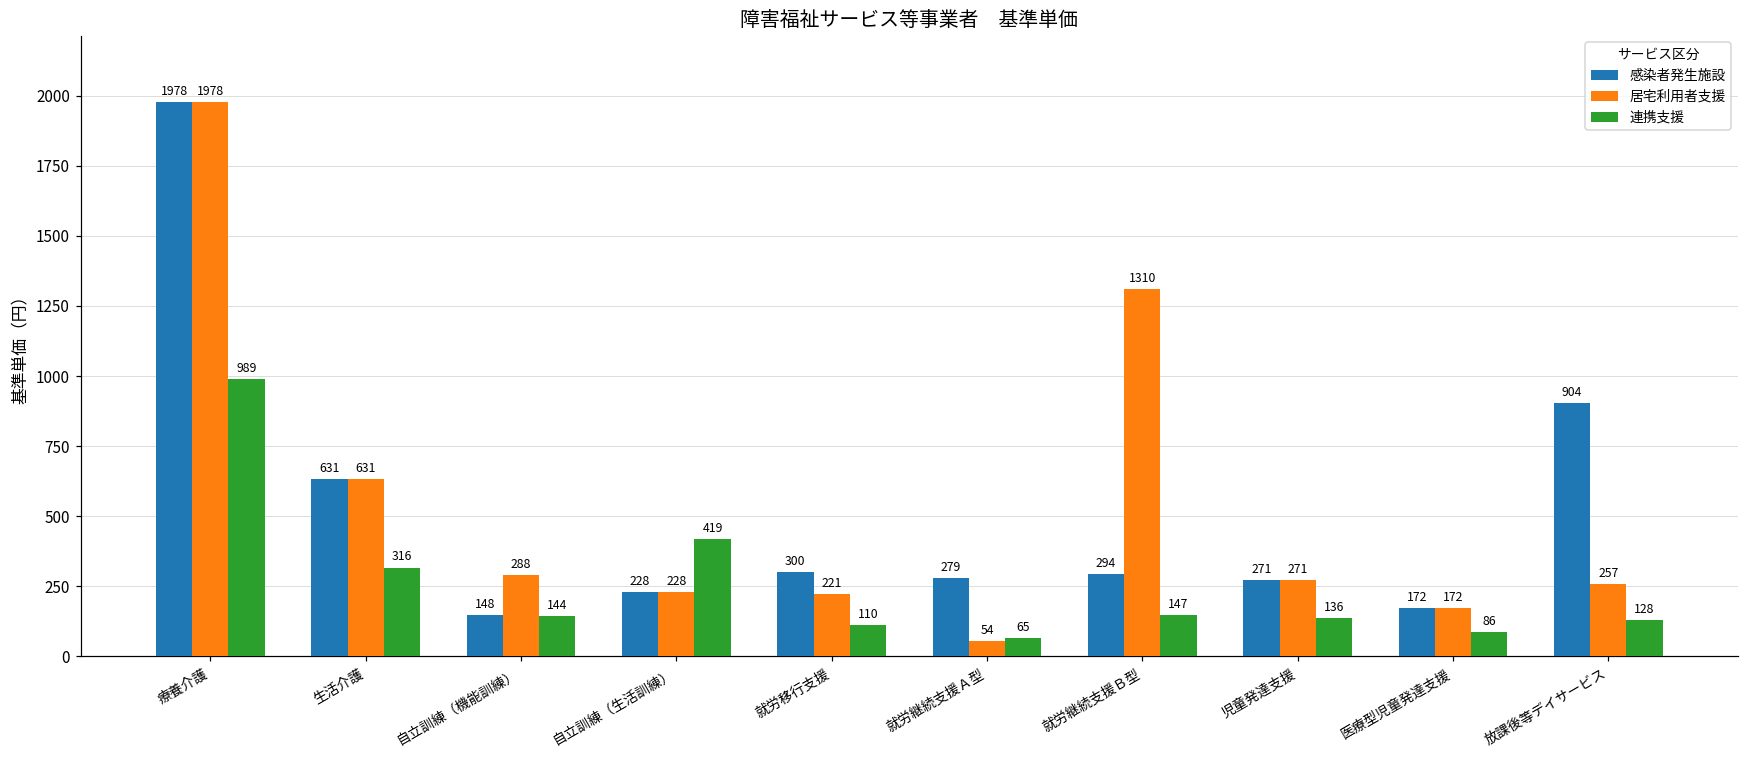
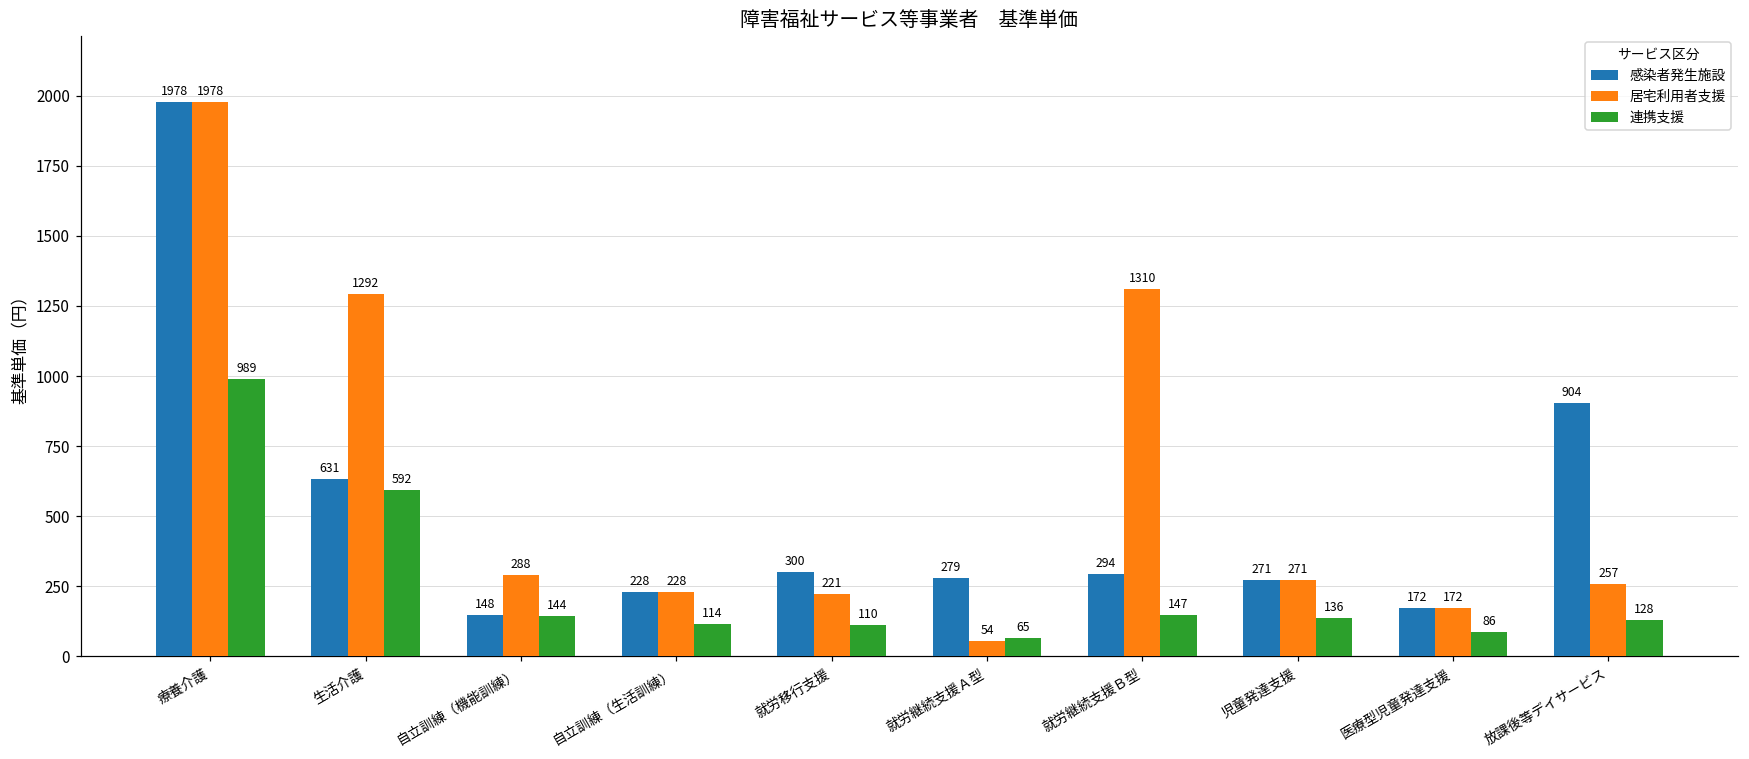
  {
    "感染者発生施設": {
      "療養介護": 1978,
      "生活介護": 631,
      "自立訓練（機能訓練）": 148,
      "自立訓練（生活訓練）": 228,
      "就労移行支援": 300,
      "就労継続支援Ａ型": 279,
      "就労継続支援Ｂ型": 294,
      "児童発達支援": 271,
      "医療型児童発達支援": 172,
      "放課後等デイサービス": 904
    },
    "居宅利用者支援": {
      "療養介護": 1978,
-     "生活介護": 631,
+     "生活介護": 1292,
      "自立訓練（機能訓練）": 288,
      "自立訓練（生活訓練）": 228,
      "就労移行支援": 221,
      "就労継続支援Ａ型": 54,
      "就労継続支援Ｂ型": 1310,
      "児童発達支援": 271,
      "医療型児童発達支援": 172,
      "放課後等デイサービス": 257
    },
    "連携支援": {
      "療養介護": 989,
-     "生活介護": 316,
+     "生活介護": 592,
      "自立訓練（機能訓練）": 144,
-     "自立訓練（生活訓練）": 419,
+     "自立訓練（生活訓練）": 114,
      "就労移行支援": 110,
      "就労継続支援Ａ型": 65,
      "就労継続支援Ｂ型": 147,
      "児童発達支援": 136,
      "医療型児童発達支援": 86,
      "放課後等デイサービス": 128
    }
  }
